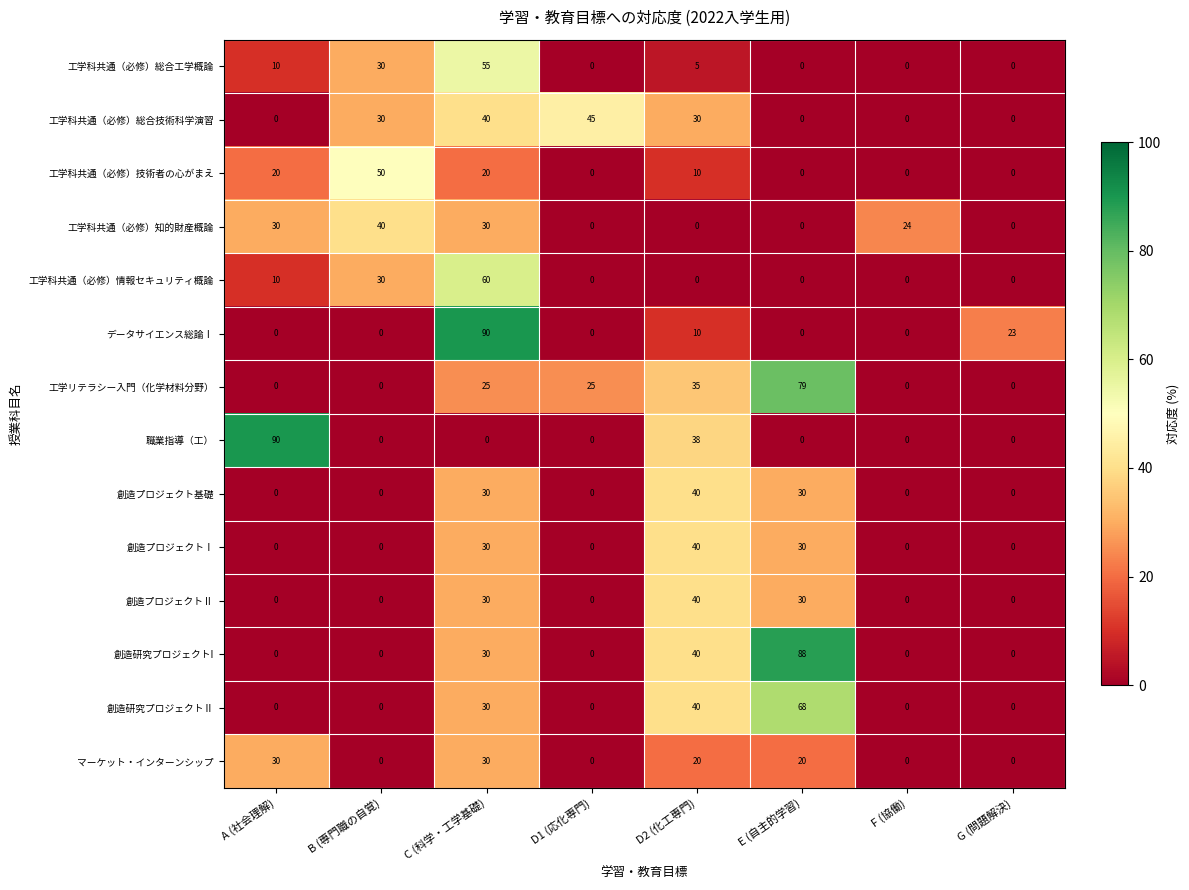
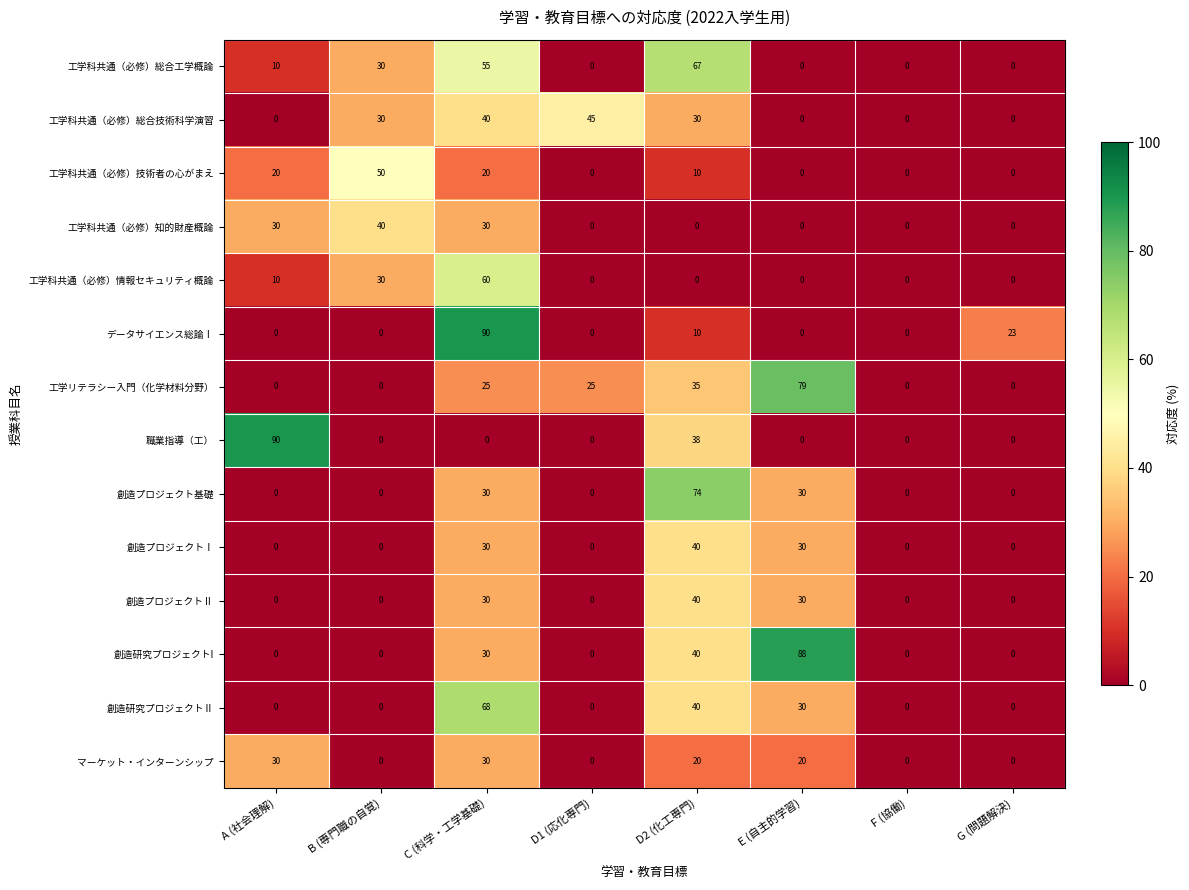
  {
    "工学科共通（必修）総合工学概論": {
      "A (社会理解)": 10,
      "B (専門職の自覚)": 30,
      "C (科学・工学基礎)": 55,
      "D1 (応化専門)": 0,
-     "D2 (化工専門)": 5,
+     "D2 (化工専門)": 67,
      "E (自主的学習)": 0,
      "F (協働)": 0,
      "G (問題解決)": 0
    },
    "工学科共通（必修）総合技術科学演習": {
      "A (社会理解)": 0,
      "B (専門職の自覚)": 30,
      "C (科学・工学基礎)": 40,
      "D1 (応化専門)": 45,
      "D2 (化工専門)": 30,
      "E (自主的学習)": 0,
      "F (協働)": 0,
      "G (問題解決)": 0
    },
    "工学科共通（必修）技術者の心がまえ": {
      "A (社会理解)": 20,
      "B (専門職の自覚)": 50,
      "C (科学・工学基礎)": 20,
      "D1 (応化専門)": 0,
      "D2 (化工専門)": 10,
      "E (自主的学習)": 0,
      "F (協働)": 0,
      "G (問題解決)": 0
    },
    "工学科共通（必修）知的財産概論": {
      "A (社会理解)": 30,
      "B (専門職の自覚)": 40,
      "C (科学・工学基礎)": 30,
      "D1 (応化専門)": 0,
      "D2 (化工専門)": 0,
      "E (自主的学習)": 0,
-     "F (協働)": 24,
+     "F (協働)": 0,
      "G (問題解決)": 0
    },
    "工学科共通（必修）情報セキュリティ概論": {
      "A (社会理解)": 10,
      "B (専門職の自覚)": 30,
      "C (科学・工学基礎)": 60,
      "D1 (応化専門)": 0,
      "D2 (化工専門)": 0,
      "E (自主的学習)": 0,
      "F (協働)": 0,
      "G (問題解決)": 0
    },
    "データサイエンス総論Ⅰ": {
      "A (社会理解)": 0,
      "B (専門職の自覚)": 0,
      "C (科学・工学基礎)": 90,
      "D1 (応化専門)": 0,
      "D2 (化工専門)": 10,
      "E (自主的学習)": 0,
      "F (協働)": 0,
      "G (問題解決)": 23
    },
    "工学リテラシー入門（化学材料分野）": {
      "A (社会理解)": 0,
      "B (専門職の自覚)": 0,
      "C (科学・工学基礎)": 25,
      "D1 (応化専門)": 25,
      "D2 (化工専門)": 35,
      "E (自主的学習)": 79,
      "F (協働)": 0,
      "G (問題解決)": 0
    },
    "職業指導（工）": {
      "A (社会理解)": 90,
      "B (専門職の自覚)": 0,
      "C (科学・工学基礎)": 0,
      "D1 (応化専門)": 0,
      "D2 (化工専門)": 38,
      "E (自主的学習)": 0,
      "F (協働)": 0,
      "G (問題解決)": 0
    },
    "創造プロジェクト基礎": {
      "A (社会理解)": 0,
      "B (専門職の自覚)": 0,
      "C (科学・工学基礎)": 30,
      "D1 (応化専門)": 0,
-     "D2 (化工専門)": 40,
+     "D2 (化工専門)": 74,
      "E (自主的学習)": 30,
      "F (協働)": 0,
      "G (問題解決)": 0
    },
    "創造プロジェクトⅠ": {
      "A (社会理解)": 0,
      "B (専門職の自覚)": 0,
      "C (科学・工学基礎)": 30,
      "D1 (応化専門)": 0,
      "D2 (化工専門)": 40,
      "E (自主的学習)": 30,
      "F (協働)": 0,
      "G (問題解決)": 0
    },
    "創造プロジェクトⅡ": {
      "A (社会理解)": 0,
      "B (専門職の自覚)": 0,
      "C (科学・工学基礎)": 30,
      "D1 (応化専門)": 0,
      "D2 (化工専門)": 40,
      "E (自主的学習)": 30,
      "F (協働)": 0,
      "G (問題解決)": 0
    },
    "創造研究プロジェクトI": {
      "A (社会理解)": 0,
      "B (専門職の自覚)": 0,
      "C (科学・工学基礎)": 30,
      "D1 (応化専門)": 0,
      "D2 (化工専門)": 40,
      "E (自主的学習)": 88,
      "F (協働)": 0,
      "G (問題解決)": 0
    },
    "創造研究プロジェクトⅡ": {
      "A (社会理解)": 0,
      "B (専門職の自覚)": 0,
-     "C (科学・工学基礎)": 30,
+     "C (科学・工学基礎)": 68,
      "D1 (応化専門)": 0,
      "D2 (化工専門)": 40,
-     "E (自主的学習)": 68,
+     "E (自主的学習)": 30,
      "F (協働)": 0,
      "G (問題解決)": 0
    },
    "マーケット・インターンシップ": {
      "A (社会理解)": 30,
      "B (専門職の自覚)": 0,
      "C (科学・工学基礎)": 30,
      "D1 (応化専門)": 0,
      "D2 (化工専門)": 20,
      "E (自主的学習)": 20,
      "F (協働)": 0,
      "G (問題解決)": 0
    }
  }
